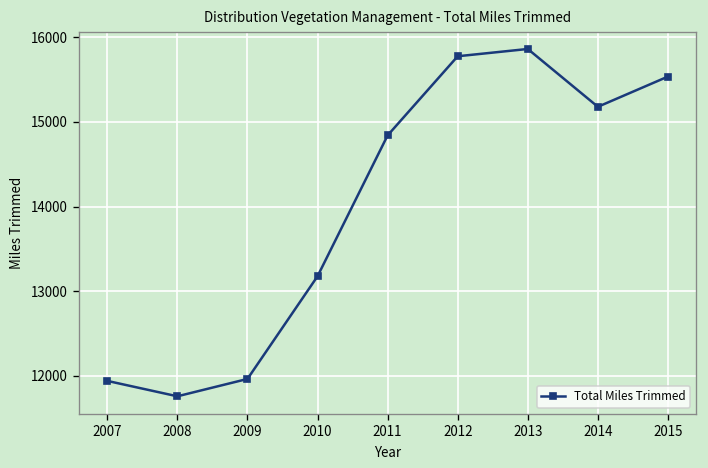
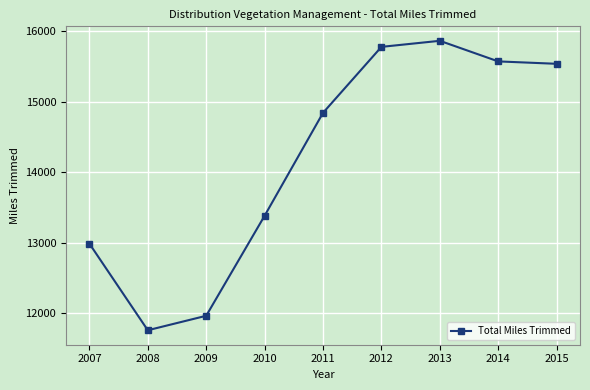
  {
-   "2007": 11900,
+   "2007": 13000,
    "2008": 11800,
    "2009": 12000,
-   "2010": 13200,
+   "2010": 13400,
    "2011": 14800,
    "2012": 15800,
    "2013": 15900,
-   "2014": 15200,
+   "2014": 15600,
    "2015": 15500
  }
